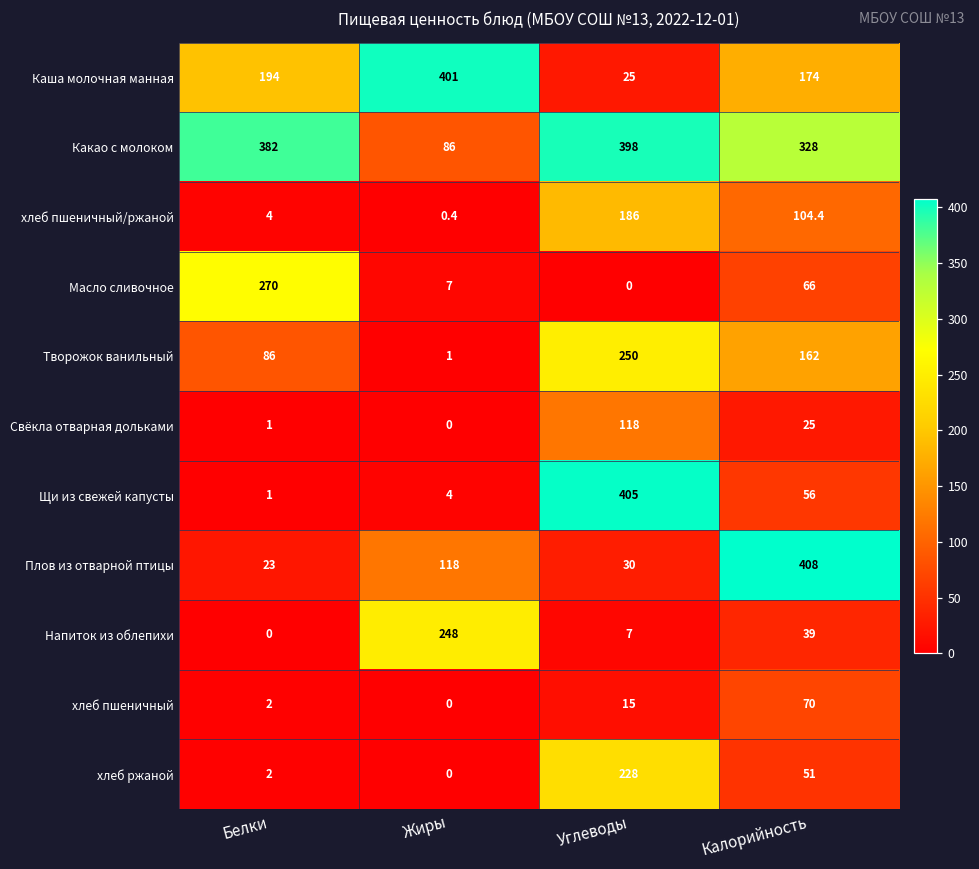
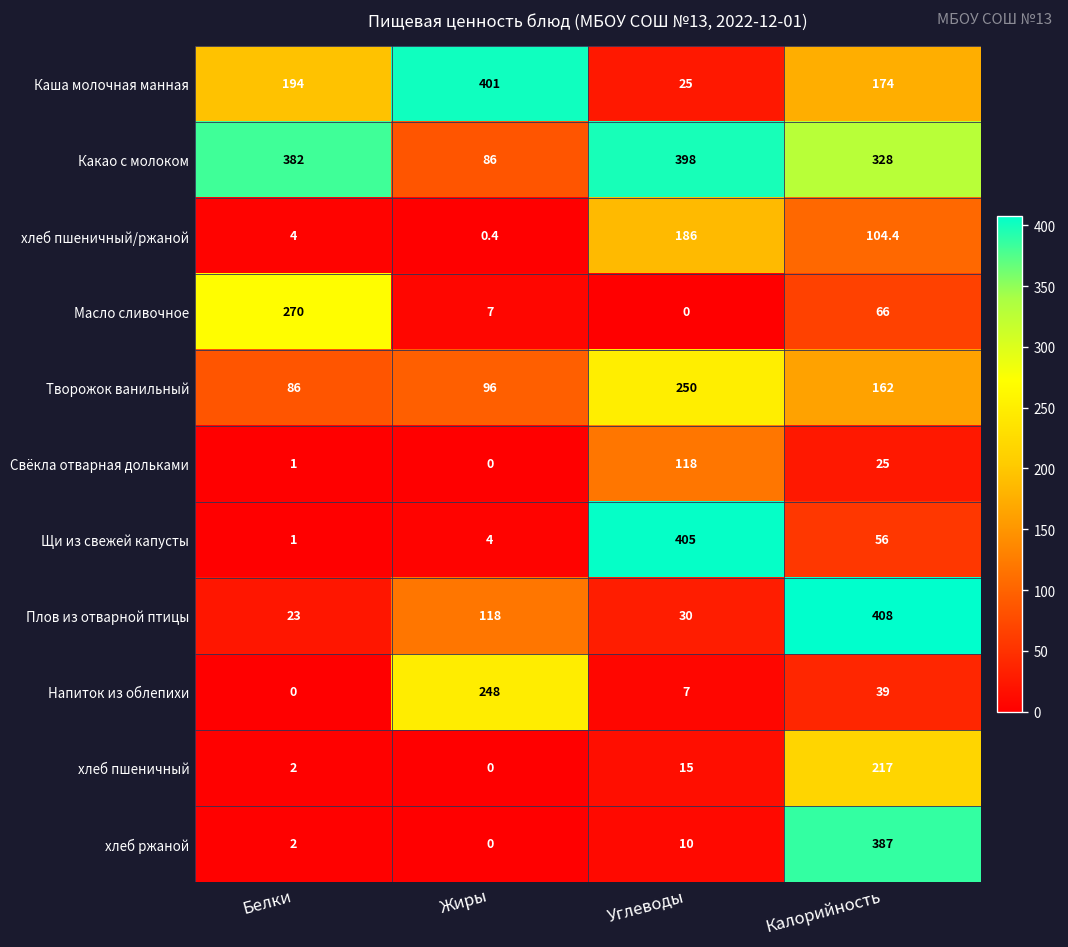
  {
    "Каша молочная манная": {
      "Белки": 194,
      "Жиры": 401,
      "Углеводы": 25,
      "Калорийность": 174
    },
    "Какао с молоком": {
      "Белки": 382,
      "Жиры": 86,
      "Углеводы": 398,
      "Калорийность": 328
    },
    "хлеб пшеничный/ржаной": {
      "Белки": 4,
      "Жиры": 0.4,
      "Углеводы": 186,
      "Калорийность": 104.4
    },
    "Масло сливочное": {
      "Белки": 270,
      "Жиры": 7,
      "Углеводы": 0,
      "Калорийность": 66
    },
    "Творожок ванильный": {
      "Белки": 86,
-     "Жиры": 1,
+     "Жиры": 96,
      "Углеводы": 250,
      "Калорийность": 162
    },
    "Свёкла отварная дольками": {
      "Белки": 1,
      "Жиры": 0,
      "Углеводы": 118,
      "Калорийность": 25
    },
    "Щи из свежей капусты": {
      "Белки": 1,
      "Жиры": 4,
      "Углеводы": 405,
      "Калорийность": 56
    },
    "Плов из отварной птицы": {
      "Белки": 23,
      "Жиры": 118,
      "Углеводы": 30,
      "Калорийность": 408
    },
    "Напиток из облепихи": {
      "Белки": 0,
      "Жиры": 248,
      "Углеводы": 7,
      "Калорийность": 39
    },
    "хлеб пшеничный": {
      "Белки": 2,
      "Жиры": 0,
      "Углеводы": 15,
-     "Калорийность": 70
+     "Калорийность": 217
    },
    "хлеб ржаной": {
      "Белки": 2,
      "Жиры": 0,
-     "Углеводы": 228,
-     "Калорийность": 51
+     "Углеводы": 10,
+     "Калорийность": 387
    }
  }
